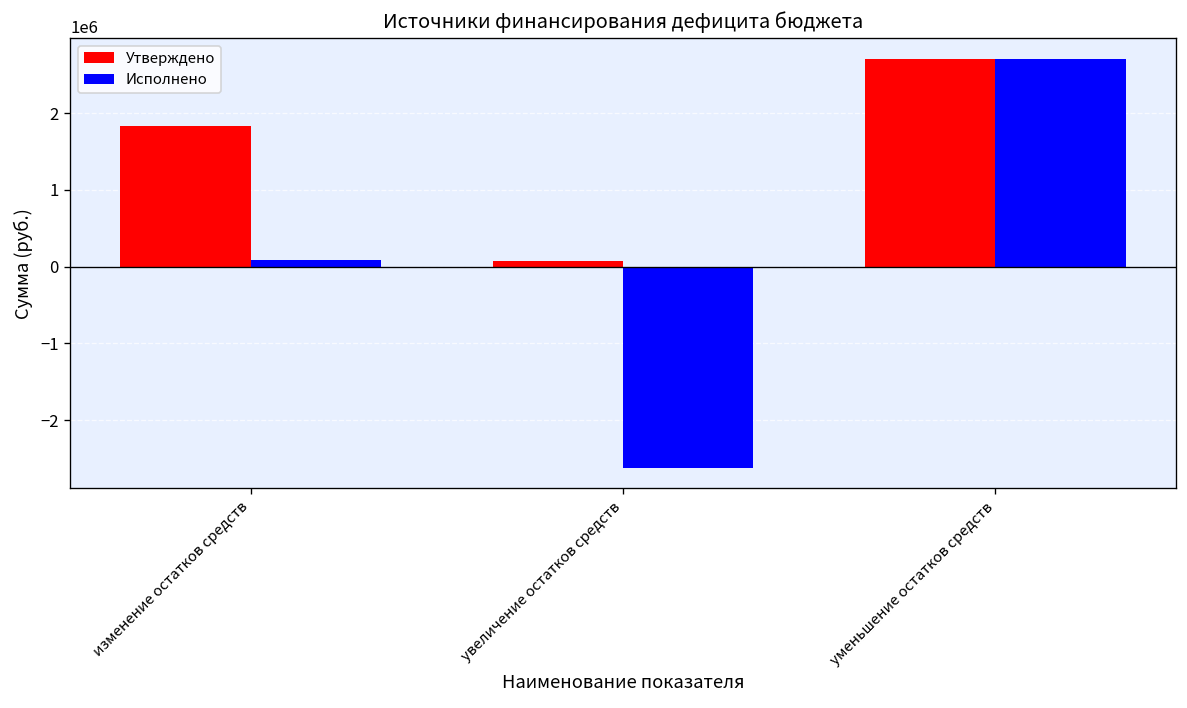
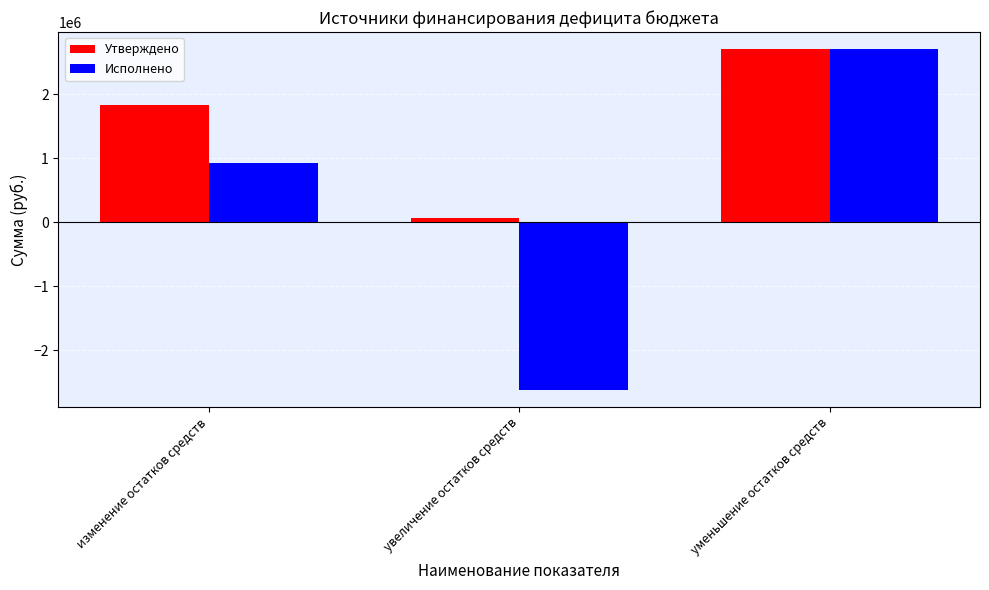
  {
    "Утверждено": {
      "изменение остатков средств": 1800000,
      "увеличение остатков средств": 100000,
      "уменьшение остатков средств": 2700000
    },
    "Исполнено": {
-     "изменение остатков средств": 100000,
+     "изменение остатков средств": 900000,
      "увеличение остатков средств": -2600000,
      "уменьшение остатков средств": 2700000
    }
  }
